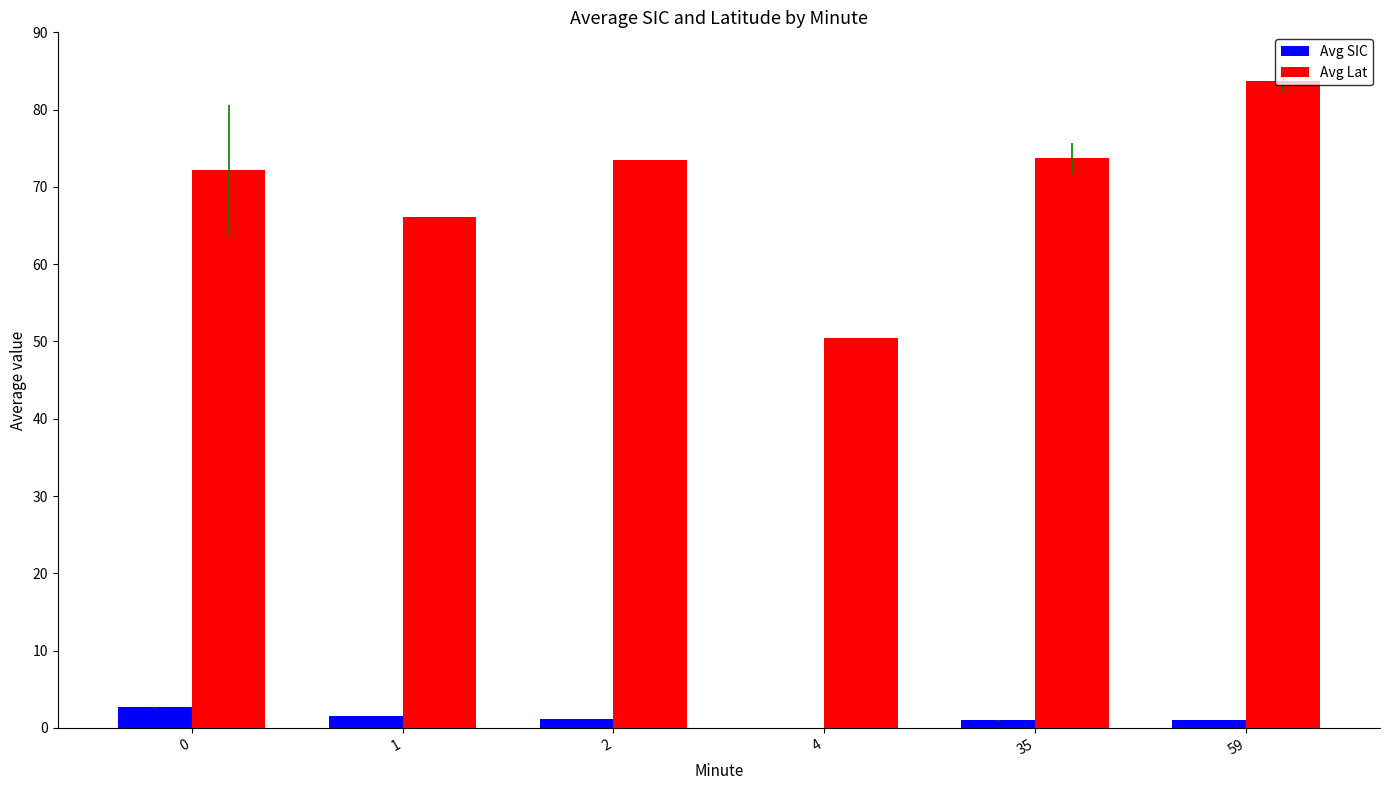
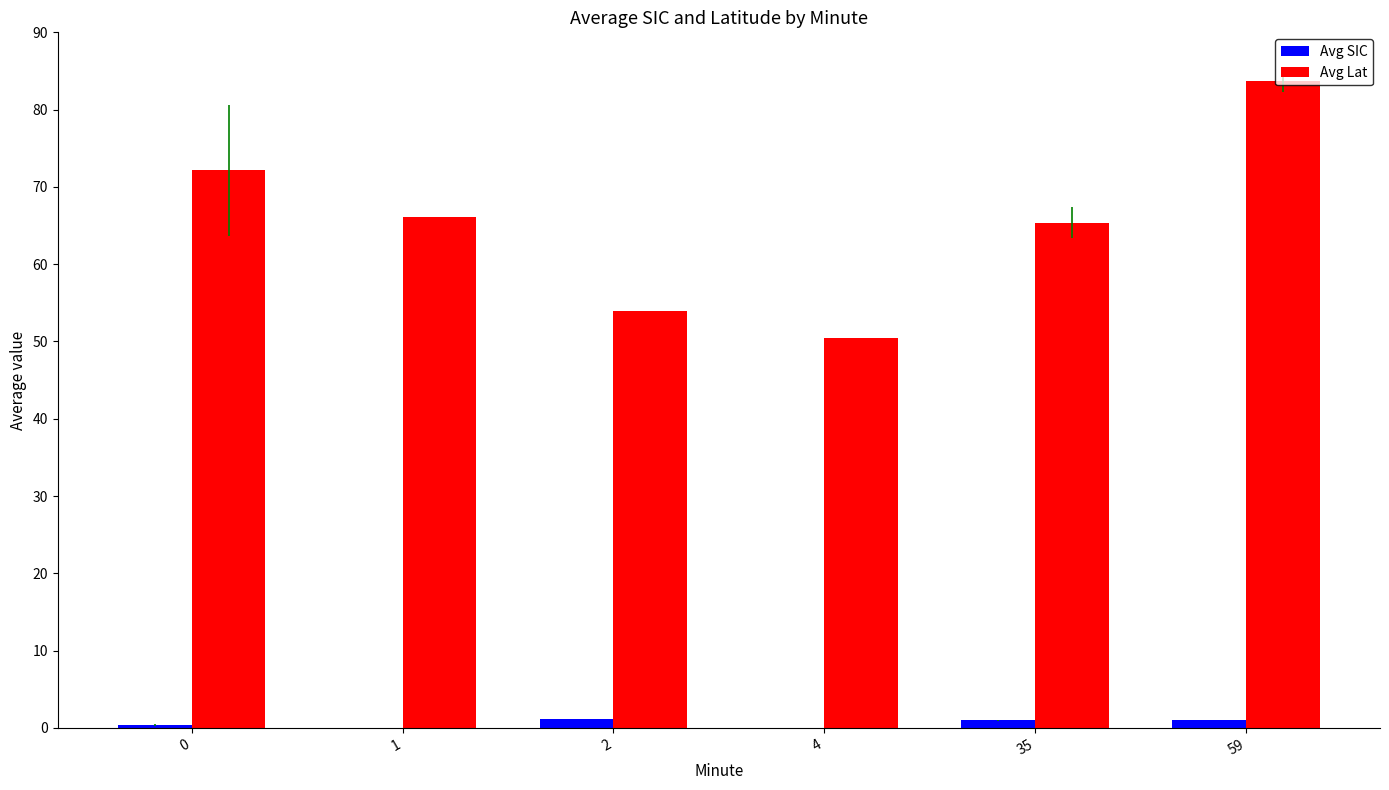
  {
    "Avg SIC": {
-     "0": 3,
-     "1": 2,
+     "0": 0,
+     "1": 0,
      "2": 1,
      "4": 0,
      "35": 1,
      "59": 1
    },
    "Avg Lat": {
      "0": 72,
      "1": 66,
-     "2": 74,
+     "2": 54,
      "4": 50,
-     "35": 74
+     "35": 65
    }
  }
